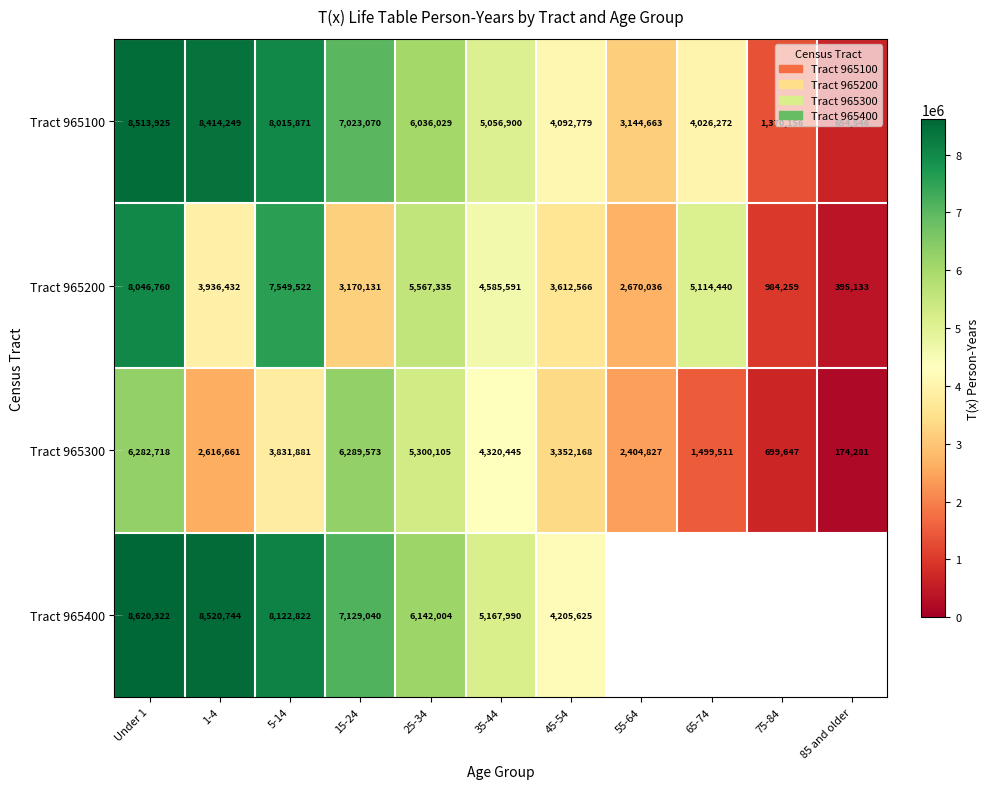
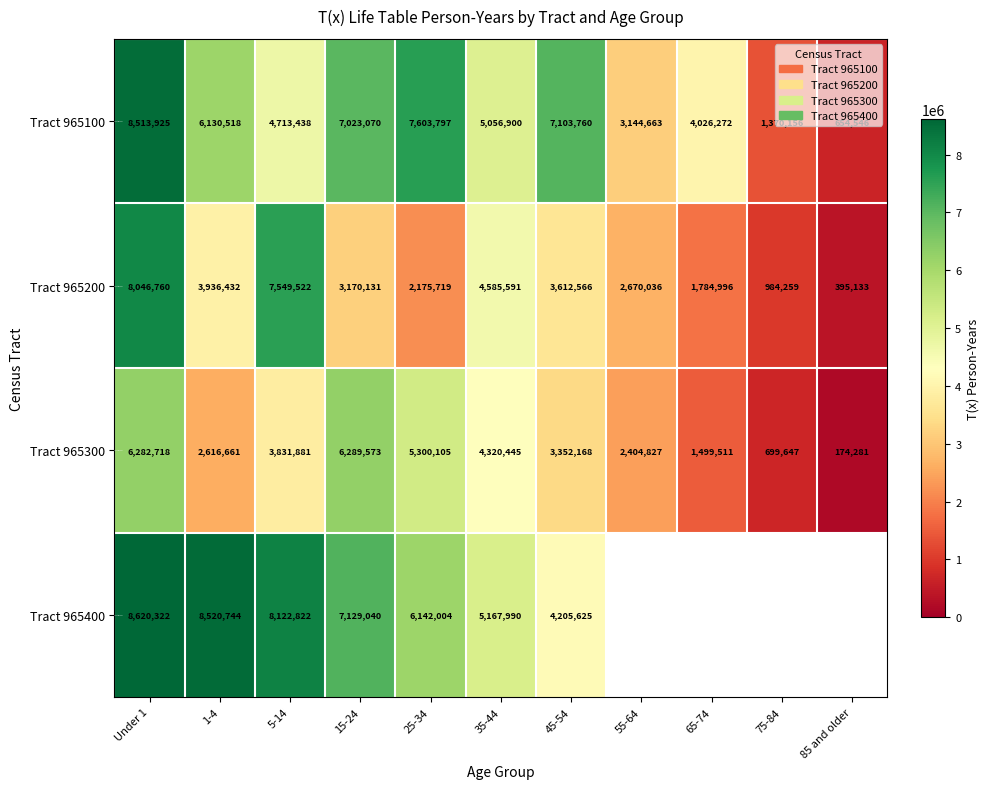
  {
    "Tract 965100": {
-     "1-4": "8,414,249",
-     "5-14": "8,015,871",
+     "1-4": "6,130,518",
+     "5-14": "4,713,438",
      "15-24": "7,023,070",
-     "25-34": "6,036,029",
+     "25-34": "7,603,797",
      "35-44": "5,056,900",
-     "45-54": "4,092,779",
+     "45-54": "7,103,760",
      "55-64": "3,144,663",
      "65-74": "4,026,272"
    },
    "Tract 965200": {
      "1-4": "3,936,432",
      "5-14": "7,549,522",
      "15-24": "3,170,131",
-     "25-34": "5,567,335",
+     "25-34": "2,175,719",
      "35-44": "4,585,591",
      "45-54": "3,612,566",
      "55-64": "2,670,036",
-     "65-74": "5,114,440",
+     "65-74": "1,784,996",
      "75-84": "984,259",
      "85 and older": "395,133"
    },
    "Tract 965300": {
      "1-4": "2,616,661",
      "5-14": "3,831,881",
      "15-24": "6,289,573",
      "25-34": "5,300,105",
      "35-44": "4,320,445",
      "45-54": "3,352,168",
      "55-64": "2,404,827",
      "65-74": "1,499,511",
      "75-84": "699,647",
      "85 and older": "174,281"
    },
    "Tract 965400": {
      "1-4": "8,520,744",
      "5-14": "8,122,822",
      "15-24": "7,129,040",
      "25-34": "6,142,004",
      "35-44": "5,167,990",
      "45-54": "4,205,625"
    }
  }
